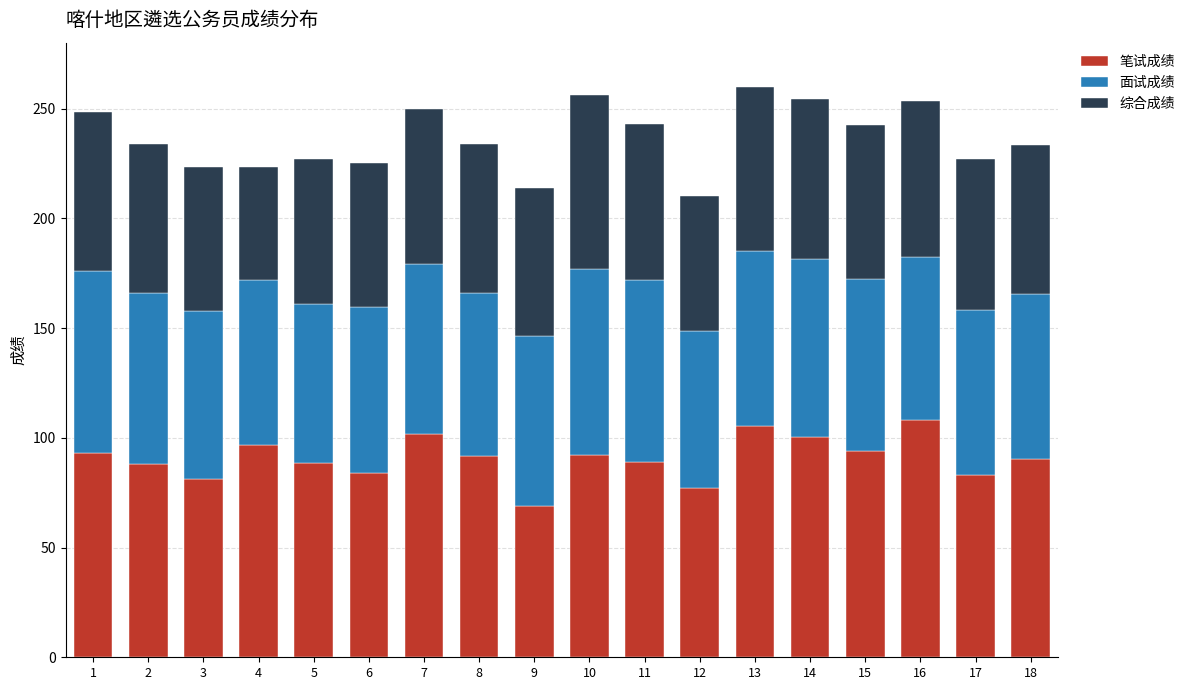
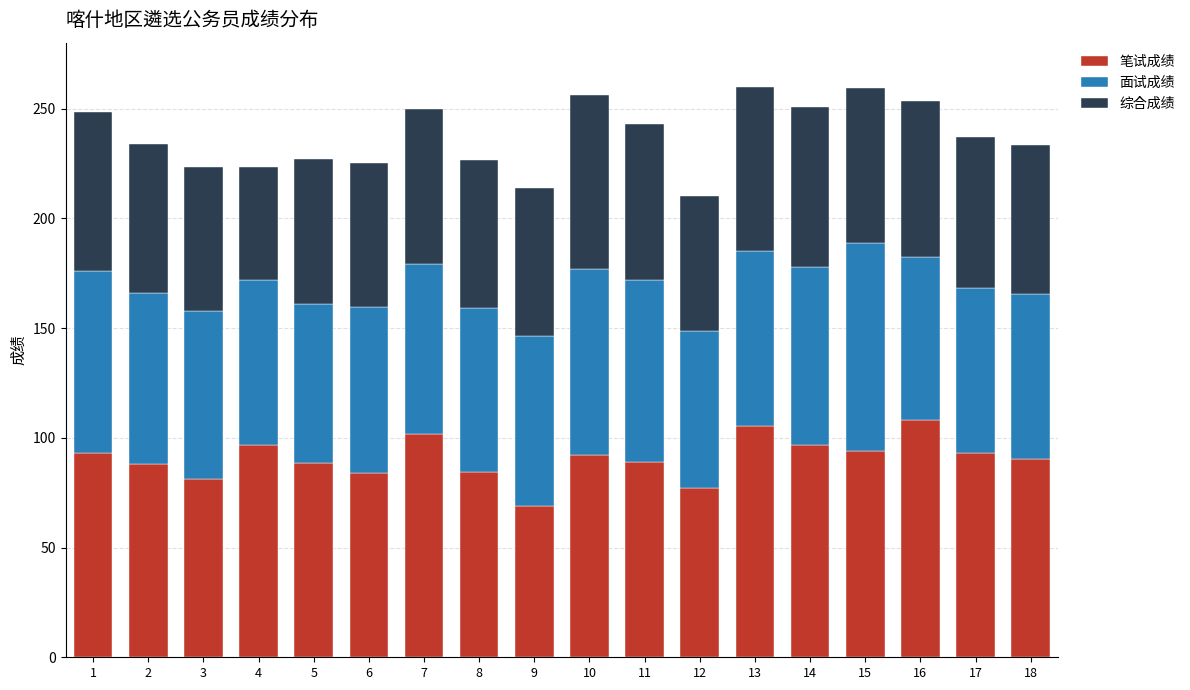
  {
    "笔试成绩": {
      "1": 93,
      "2": 88,
      "3": 81,
      "4": 97,
      "5": 89,
      "6": 84,
      "7": 102,
-     "8": 92,
+     "8": 85,
      "9": 69,
      "10": 92,
      "11": 89,
      "12": 77,
      "13": 106,
-     "14": 100,
+     "14": 97,
      "15": 94,
      "16": 108,
-     "17": 83,
+     "17": 93,
      "18": 91
    },
    "面试成绩": {
      "1": 83,
      "2": 78,
      "3": 77,
      "4": 76,
      "5": 73,
      "6": 75,
      "7": 77,
      "8": 75,
      "9": 77,
      "10": 85,
      "11": 83,
      "12": 72,
      "13": 79,
      "14": 81,
-     "15": 78,
+     "15": 95,
      "16": 75,
      "17": 75,
      "18": 75
    },
    "综合成绩": {
      "1": 72,
      "2": 68,
      "3": 65,
      "4": 51,
      "5": 66,
      "6": 66,
      "7": 71,
      "8": 68,
      "9": 68,
      "10": 80,
      "11": 71,
      "12": 62,
      "13": 75,
      "14": 73,
      "15": 70,
      "16": 71,
      "17": 69,
      "18": 68
    }
  }
